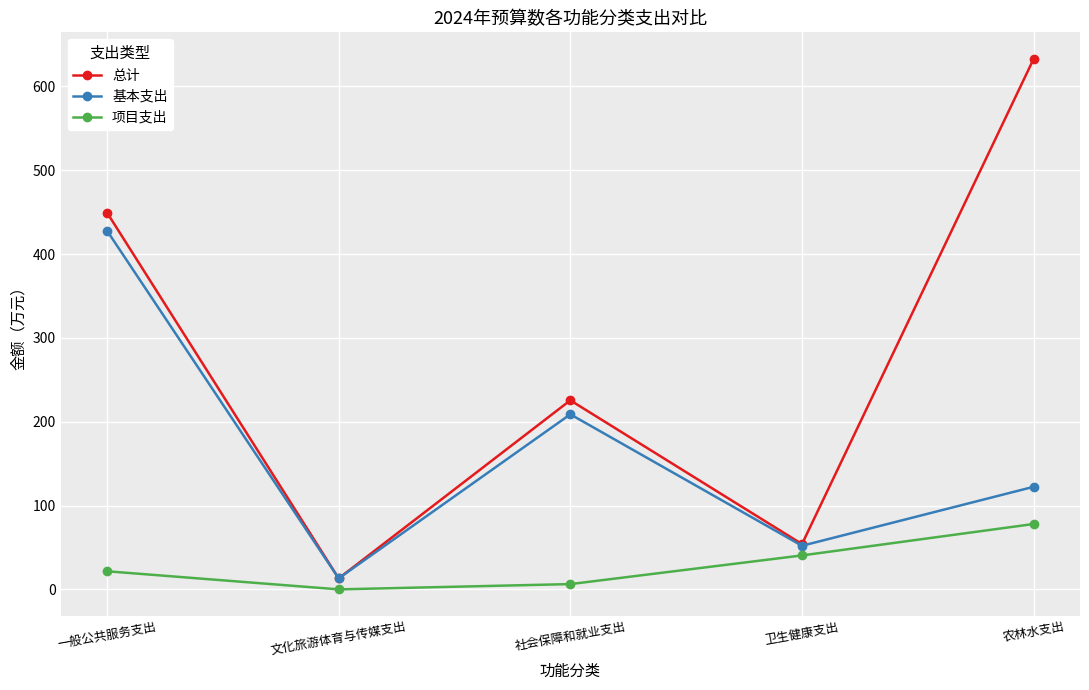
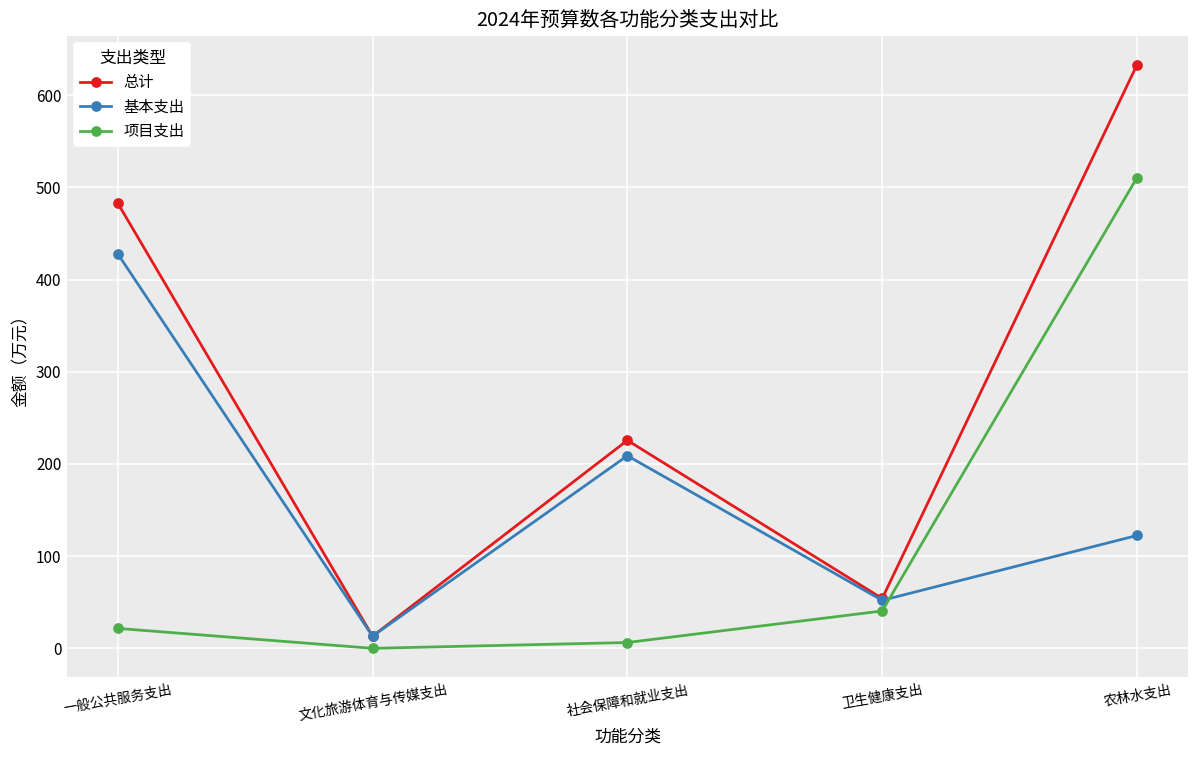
  {
    "总计": {
-     "一般公共服务支出": 450,
+     "一般公共服务支出": 480,
      "社会保障和就业支出": 230,
      "农林水支出": 630
    },
    "基本支出": {
      "一般公共服务支出": 430,
      "社会保障和就业支出": 210,
      "农林水支出": 120
    },
    "项目支出": {
      "一般公共服务支出": 20,
      "文化旅游体育与传媒支出": 0,
      "社会保障和就业支出": 10,
      "卫生健康支出": 40,
-     "农林水支出": 80
+     "农林水支出": 510
    }
  }
